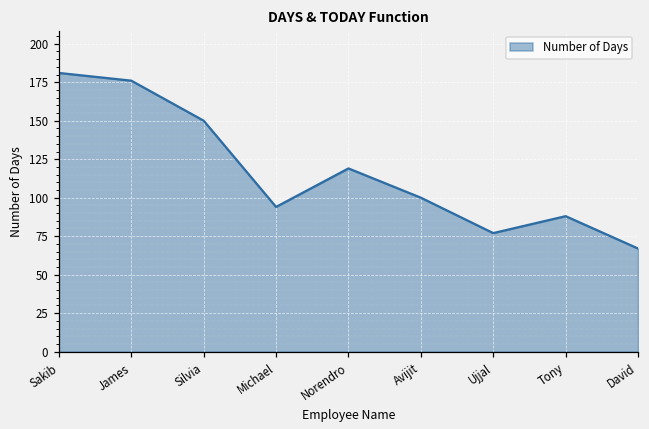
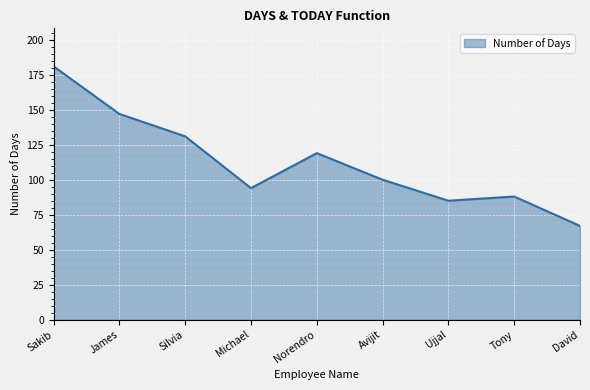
  {
    "Sakib": 181,
-   "James": 176,
-   "Silvia": 150,
+   "James": 147,
+   "Silvia": 131,
    "Michael": 94,
    "Norendro": 119,
    "Avijit": 100,
-   "Ujjal": 77,
+   "Ujjal": 85,
    "Tony": 88,
    "David": 67
  }
